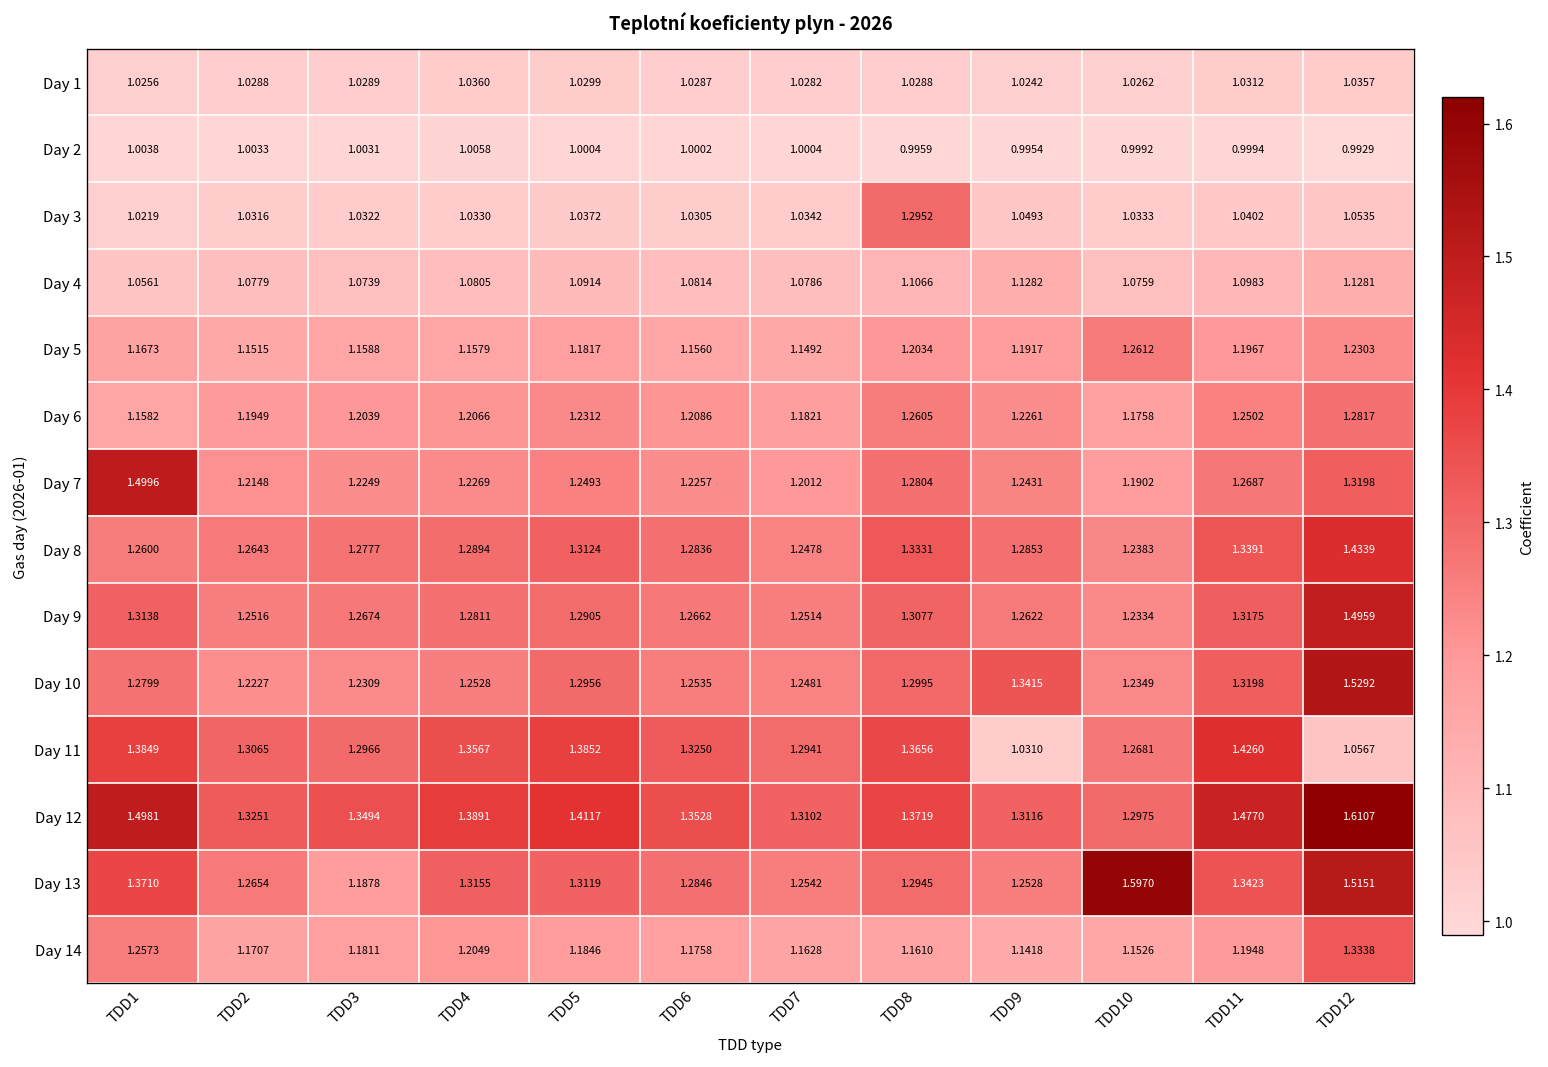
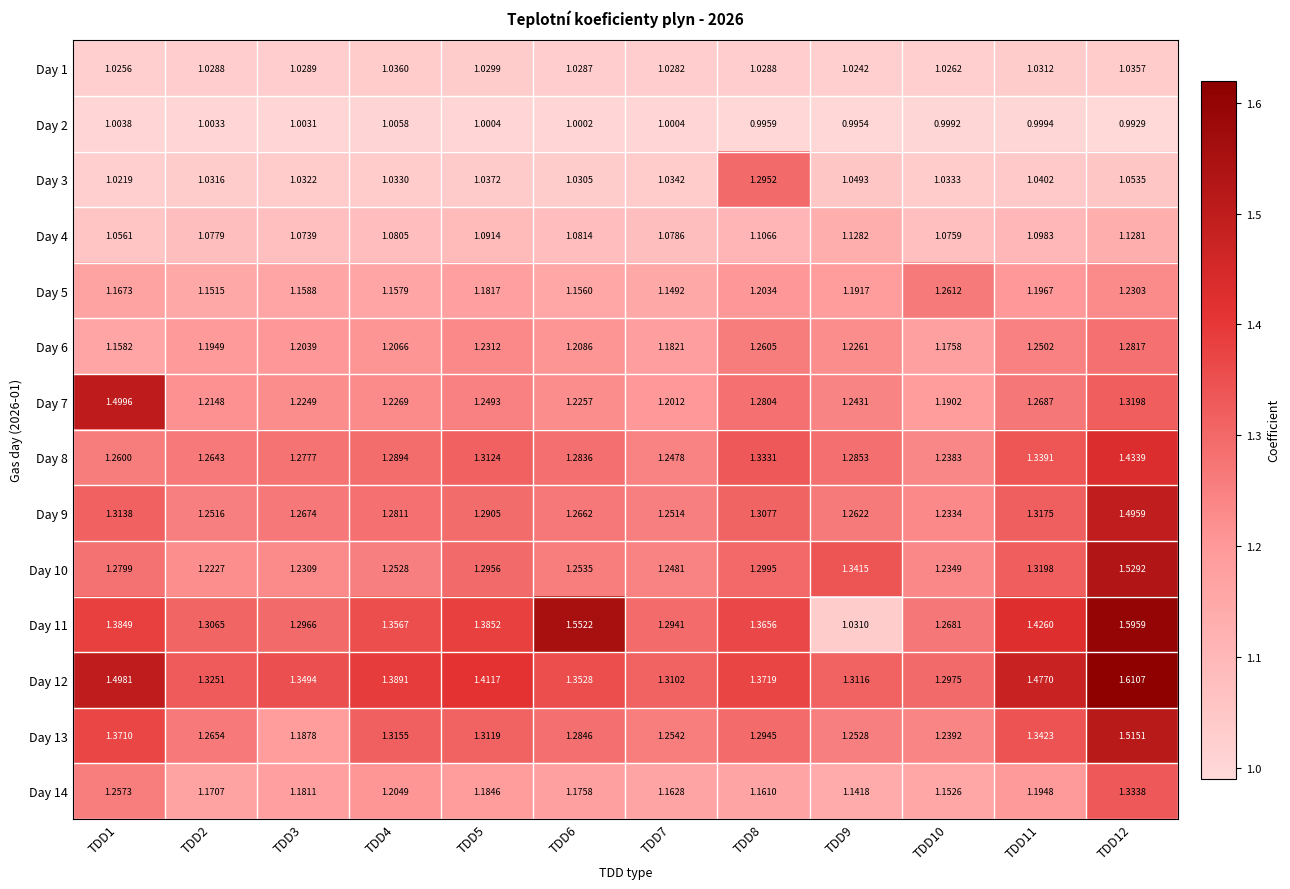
  {
    "Day 1": {
      "TDD1": 1.0256,
      "TDD2": 1.0288,
      "TDD3": 1.0289,
      "TDD4": 1.0360,
      "TDD5": 1.0299,
      "TDD6": 1.0287,
      "TDD7": 1.0282,
      "TDD8": 1.0288,
      "TDD9": 1.0242,
      "TDD10": 1.0262,
      "TDD11": 1.0312,
      "TDD12": 1.0357
    },
    "Day 2": {
      "TDD1": 1.0038,
      "TDD2": 1.0033,
      "TDD3": 1.0031,
      "TDD4": 1.0058,
      "TDD5": 1.0004,
      "TDD6": 1.0002,
      "TDD7": 1.0004,
      "TDD8": 0.9959,
      "TDD9": 0.9954,
      "TDD10": 0.9992,
      "TDD11": 0.9994,
      "TDD12": 0.9929
    },
    "Day 3": {
      "TDD1": 1.0219,
      "TDD2": 1.0316,
      "TDD3": 1.0322,
      "TDD4": 1.0330,
      "TDD5": 1.0372,
      "TDD6": 1.0305,
      "TDD7": 1.0342,
      "TDD8": 1.2952,
      "TDD9": 1.0493,
      "TDD10": 1.0333,
      "TDD11": 1.0402,
      "TDD12": 1.0535
    },
    "Day 4": {
      "TDD1": 1.0561,
      "TDD2": 1.0779,
      "TDD3": 1.0739,
      "TDD4": 1.0805,
      "TDD5": 1.0914,
      "TDD6": 1.0814,
      "TDD7": 1.0786,
      "TDD8": 1.1066,
      "TDD9": 1.1282,
      "TDD10": 1.0759,
      "TDD11": 1.0983,
      "TDD12": 1.1281
    },
    "Day 5": {
      "TDD1": 1.1673,
      "TDD2": 1.1515,
      "TDD3": 1.1588,
      "TDD4": 1.1579,
      "TDD5": 1.1817,
      "TDD6": 1.1560,
      "TDD7": 1.1492,
      "TDD8": 1.2034,
      "TDD9": 1.1917,
      "TDD10": 1.2612,
      "TDD11": 1.1967,
      "TDD12": 1.2303
    },
    "Day 6": {
      "TDD1": 1.1582,
      "TDD2": 1.1949,
      "TDD3": 1.2039,
      "TDD4": 1.2066,
      "TDD5": 1.2312,
      "TDD6": 1.2086,
      "TDD7": 1.1821,
      "TDD8": 1.2605,
      "TDD9": 1.2261,
      "TDD10": 1.1758,
      "TDD11": 1.2502,
      "TDD12": 1.2817
    },
    "Day 7": {
      "TDD1": 1.4996,
      "TDD2": 1.2148,
      "TDD3": 1.2249,
      "TDD4": 1.2269,
      "TDD5": 1.2493,
      "TDD6": 1.2257,
      "TDD7": 1.2012,
      "TDD8": 1.2804,
      "TDD9": 1.2431,
      "TDD10": 1.1902,
      "TDD11": 1.2687,
      "TDD12": 1.3198
    },
    "Day 8": {
      "TDD1": 1.2600,
      "TDD2": 1.2643,
      "TDD3": 1.2777,
      "TDD4": 1.2894,
      "TDD5": 1.3124,
      "TDD6": 1.2836,
      "TDD7": 1.2478,
      "TDD8": 1.3331,
      "TDD9": 1.2853,
      "TDD10": 1.2383,
      "TDD11": 1.3391,
      "TDD12": 1.4339
    },
    "Day 9": {
      "TDD1": 1.3138,
      "TDD2": 1.2516,
      "TDD3": 1.2674,
      "TDD4": 1.2811,
      "TDD5": 1.2905,
      "TDD6": 1.2662,
      "TDD7": 1.2514,
      "TDD8": 1.3077,
      "TDD9": 1.2622,
      "TDD10": 1.2334,
      "TDD11": 1.3175,
      "TDD12": 1.4959
    },
    "Day 10": {
      "TDD1": 1.2799,
      "TDD2": 1.2227,
      "TDD3": 1.2309,
      "TDD4": 1.2528,
      "TDD5": 1.2956,
      "TDD6": 1.2535,
      "TDD7": 1.2481,
      "TDD8": 1.2995,
      "TDD9": 1.3415,
      "TDD10": 1.2349,
      "TDD11": 1.3198,
      "TDD12": 1.5292
    },
    "Day 11": {
      "TDD1": 1.3849,
      "TDD2": 1.3065,
      "TDD3": 1.2966,
      "TDD4": 1.3567,
      "TDD5": 1.3852,
-     "TDD6": 1.3250,
+     "TDD6": 1.5522,
      "TDD7": 1.2941,
      "TDD8": 1.3656,
      "TDD9": 1.0310,
      "TDD10": 1.2681,
      "TDD11": 1.4260,
-     "TDD12": 1.0567
+     "TDD12": 1.5959
    },
    "Day 12": {
      "TDD1": 1.4981,
      "TDD2": 1.3251,
      "TDD3": 1.3494,
      "TDD4": 1.3891,
      "TDD5": 1.4117,
      "TDD6": 1.3528,
      "TDD7": 1.3102,
      "TDD8": 1.3719,
      "TDD9": 1.3116,
      "TDD10": 1.2975,
      "TDD11": 1.4770,
      "TDD12": 1.6107
    },
    "Day 13": {
      "TDD1": 1.3710,
      "TDD2": 1.2654,
      "TDD3": 1.1878,
      "TDD4": 1.3155,
      "TDD5": 1.3119,
      "TDD6": 1.2846,
      "TDD7": 1.2542,
      "TDD8": 1.2945,
      "TDD9": 1.2528,
-     "TDD10": 1.5970,
+     "TDD10": 1.2392,
      "TDD11": 1.3423,
      "TDD12": 1.5151
    },
    "Day 14": {
      "TDD1": 1.2573,
      "TDD2": 1.1707,
      "TDD3": 1.1811,
      "TDD4": 1.2049,
      "TDD5": 1.1846,
      "TDD6": 1.1758,
      "TDD7": 1.1628,
      "TDD8": 1.1610,
      "TDD9": 1.1418,
      "TDD10": 1.1526,
      "TDD11": 1.1948,
      "TDD12": 1.3338
    }
  }
